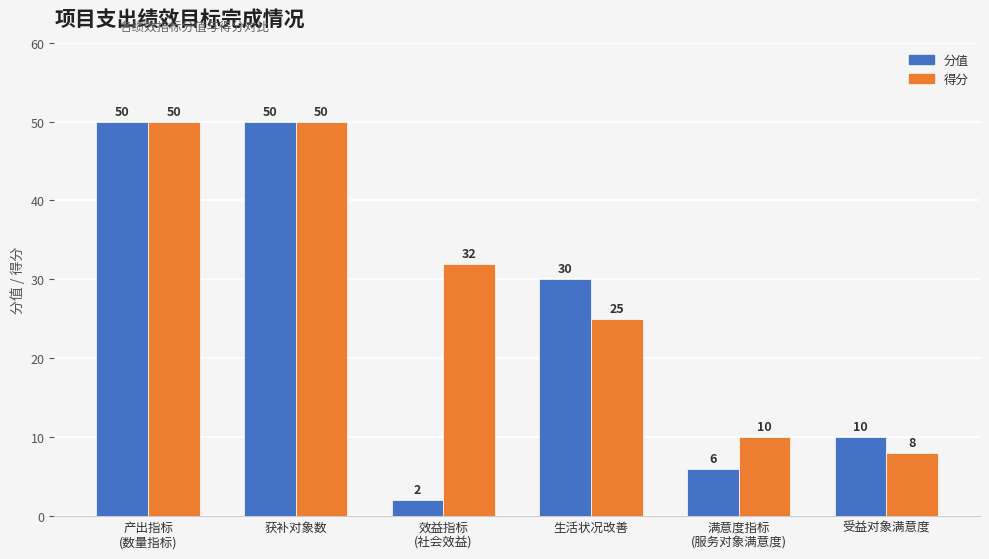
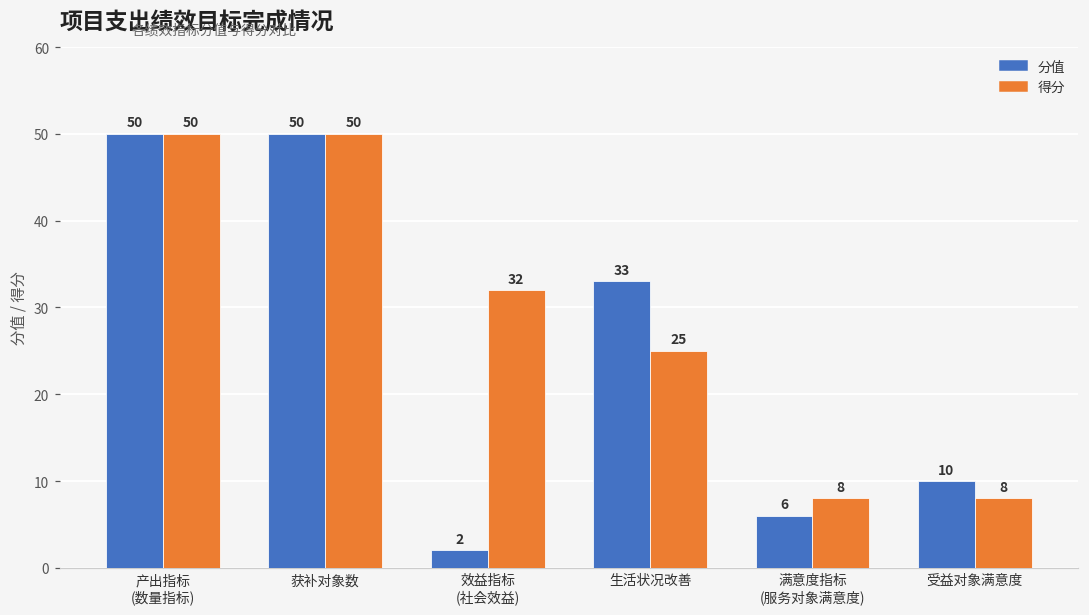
  {
    "分值": {
      "产出指标 (数量指标)": 50,
      "获补对象数": 50,
      "效益指标 (社会效益)": 2,
-     "生活状况改善": 30,
+     "生活状况改善": 33,
      "满意度指标 (服务对象满意度)": 6,
      "受益对象满意度": 10
    },
    "得分": {
      "产出指标 (数量指标)": 50,
      "获补对象数": 50,
      "效益指标 (社会效益)": 32,
      "生活状况改善": 25,
-     "满意度指标 (服务对象满意度)": 10,
+     "满意度指标 (服务对象满意度)": 8,
      "受益对象满意度": 8
    }
  }
